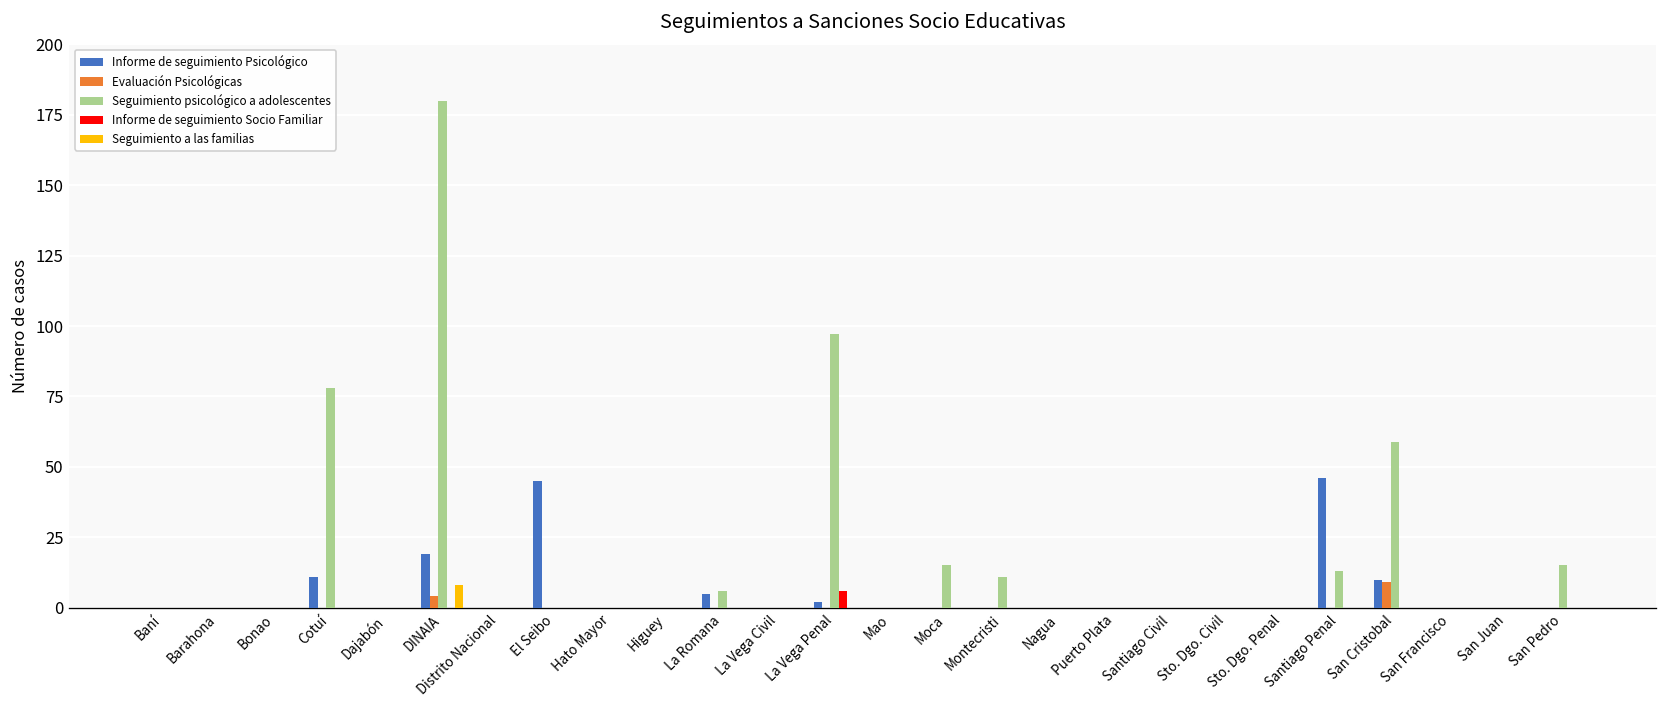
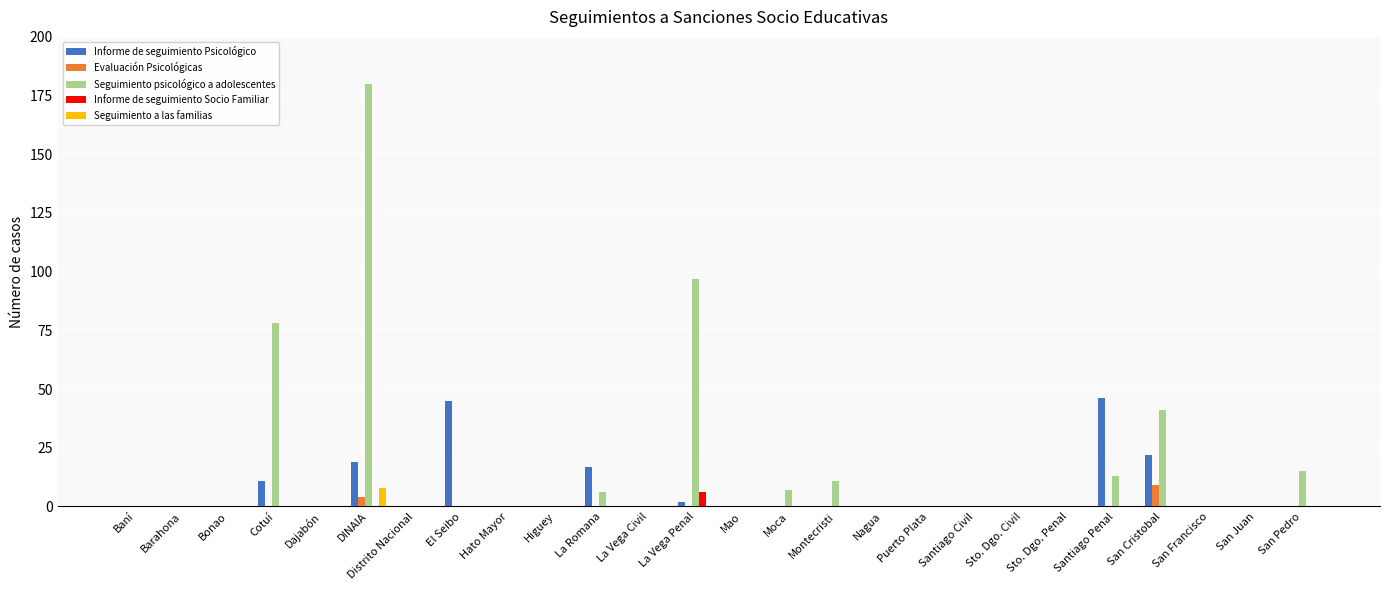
  {
    "Informe de seguimiento Psicológico": {
      "Baní": 0,
      "Barahona": 0,
      "Bonao": 0,
      "Cotuí": 11,
      "Dajabón": 0,
      "DINAIA": 19,
      "Distrito Nacional": 0,
      "El Seibo": 45,
      "Hato Mayor": 0,
      "Higuey": 0,
-     "La Romana": 5,
+     "La Romana": 17,
      "La Vega Civil": 0,
      "La Vega Penal": 2,
      "Mao": 0,
      "Moca": 0,
      "Montecristi": 0,
      "Nagua": 0,
      "Puerto Plata": 0,
      "Santiago Civil": 0,
      "Sto. Dgo. Civil": 0,
      "Sto. Dgo. Penal": 0,
      "Santiago Penal": 46,
-     "San Cristobal": 10,
+     "San Cristobal": 22,
      "San Francisco": 0,
      "San Juan": 0,
      "San Pedro": 0
    },
    "Evaluación Psicológicas": {
      "Baní": 0,
      "Barahona": 0,
      "Bonao": 0,
      "Cotuí": 0,
      "Dajabón": 0,
      "DINAIA": 4,
      "Distrito Nacional": 0,
      "El Seibo": 0,
      "Hato Mayor": 0,
      "Higuey": 0,
      "La Romana": 0,
      "La Vega Civil": 0,
      "La Vega Penal": 0,
      "Mao": 0,
      "Moca": 0,
      "Montecristi": 0,
      "Nagua": 0,
      "Puerto Plata": 0,
      "Santiago Civil": 0,
      "Sto. Dgo. Civil": 0,
      "Sto. Dgo. Penal": 0,
      "Santiago Penal": 0,
      "San Cristobal": 9,
      "San Francisco": 0,
      "San Juan": 0,
      "San Pedro": 0
    },
    "Seguimiento psicológico a adolescentes": {
      "Baní": 0,
      "Barahona": 0,
      "Bonao": 0,
      "Cotuí": 78,
      "Dajabón": 0,
      "DINAIA": 180,
      "Distrito Nacional": 0,
      "El Seibo": 0,
      "Hato Mayor": 0,
      "Higuey": 0,
      "La Romana": 6,
      "La Vega Civil": 0,
      "La Vega Penal": 97,
      "Mao": 0,
-     "Moca": 15,
+     "Moca": 7,
      "Montecristi": 11,
      "Nagua": 0,
      "Puerto Plata": 0,
      "Santiago Civil": 0,
      "Sto. Dgo. Civil": 0,
      "Sto. Dgo. Penal": 0,
      "Santiago Penal": 13,
-     "San Cristobal": 59,
+     "San Cristobal": 41,
      "San Francisco": 0,
      "San Juan": 0,
      "San Pedro": 15
    },
    "Informe de seguimiento Socio Familiar": {
      "Baní": 0,
      "Barahona": 0,
      "Bonao": 0,
      "Cotuí": 0,
      "Dajabón": 0,
      "DINAIA": 0,
      "Distrito Nacional": 0,
      "El Seibo": 0,
      "Hato Mayor": 0,
      "Higuey": 0,
      "La Romana": 0,
      "La Vega Civil": 0,
      "La Vega Penal": 6,
      "Mao": 0,
      "Moca": 0,
      "Montecristi": 0,
      "Nagua": 0,
      "Puerto Plata": 0,
      "Santiago Civil": 0,
      "Sto. Dgo. Civil": 0,
      "Sto. Dgo. Penal": 0,
      "Santiago Penal": 0,
      "San Cristobal": 0,
      "San Francisco": 0,
      "San Juan": 0,
      "San Pedro": 0
    },
    "Seguimiento a las familias": {
      "Baní": 0,
      "Barahona": 0,
      "Bonao": 0,
      "Cotuí": 0,
      "Dajabón": 0,
      "DINAIA": 8,
      "Distrito Nacional": 0,
      "El Seibo": 0,
      "Hato Mayor": 0,
      "Higuey": 0,
      "La Romana": 0,
      "La Vega Civil": 0,
      "La Vega Penal": 0,
      "Mao": 0,
      "Moca": 0,
      "Montecristi": 0,
      "Nagua": 0,
      "Puerto Plata": 0,
      "Santiago Civil": 0,
      "Sto. Dgo. Civil": 0,
      "Sto. Dgo. Penal": 0,
      "Santiago Penal": 0,
      "San Cristobal": 0,
      "San Francisco": 0,
      "San Juan": 0,
      "San Pedro": 0
    }
  }
